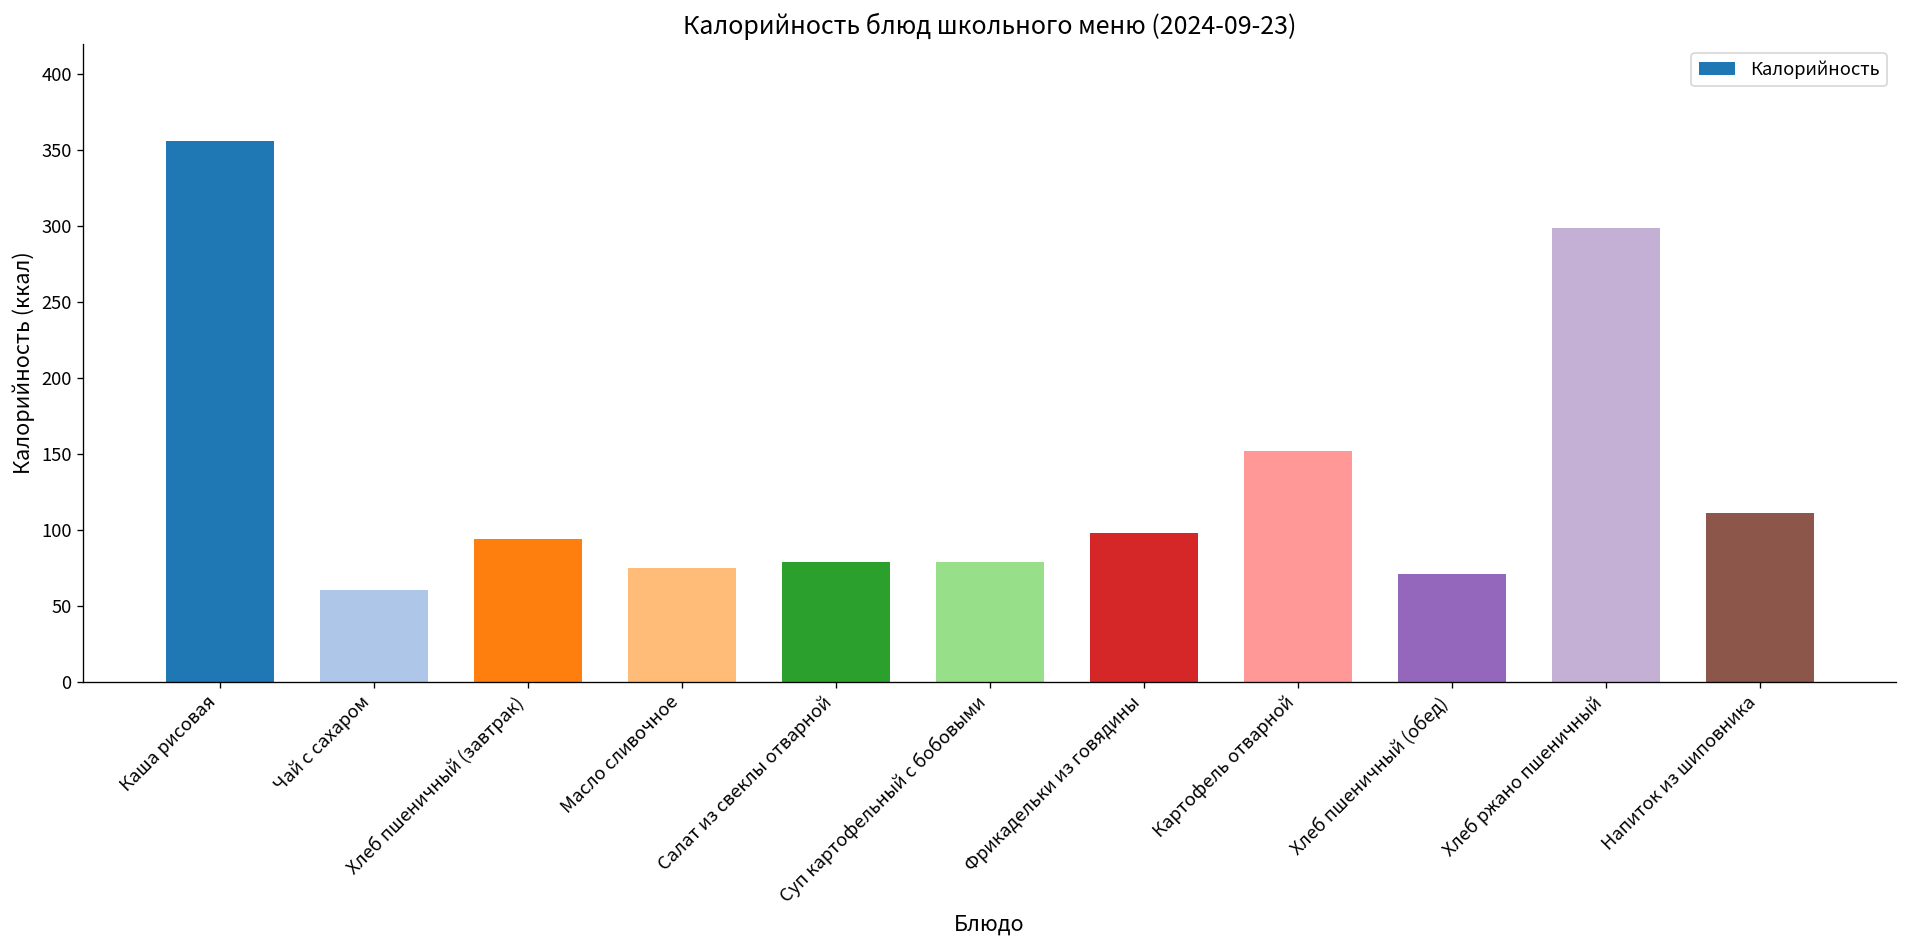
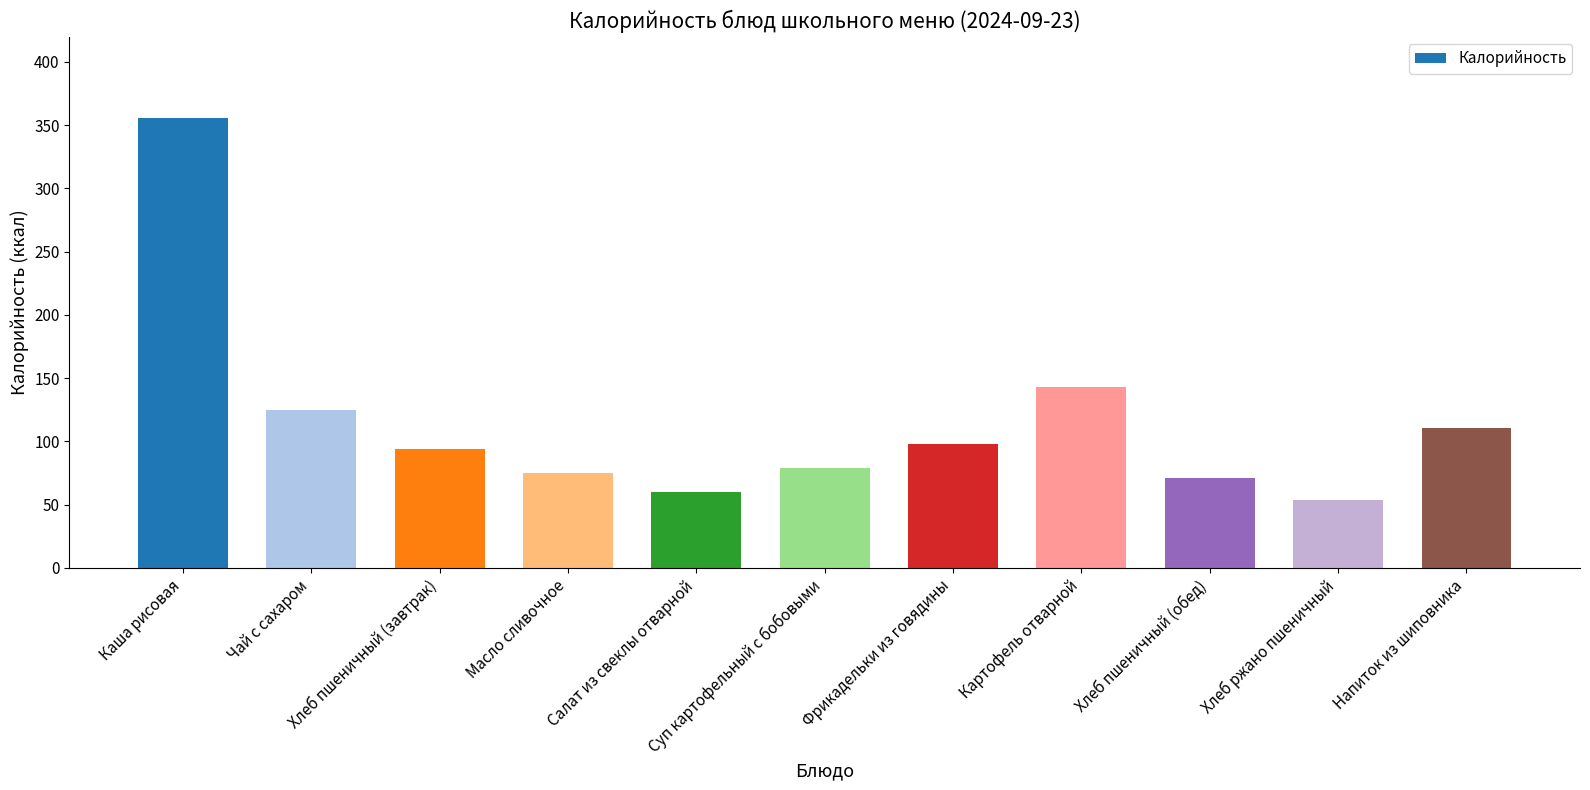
  {
    "Каша рисовая": 356,
-   "Чай с сахаром": 60,
+   "Чай с сахаром": 125,
    "Хлеб пшеничный (завтрак)": 94,
    "Масло сливочное": 75,
-   "Салат из свеклы отварной": 79,
+   "Салат из свеклы отварной": 60,
    "Суп картофельный с бобовыми": 79,
    "Фрикадельки из говядины": 98,
-   "Картофель отварной": 152,
+   "Картофель отварной": 143,
    "Хлеб пшеничный (обед)": 71,
-   "Хлеб ржано пшеничный": 299,
+   "Хлеб ржано пшеничный": 54,
    "Напиток из шиповника": 111
  }
